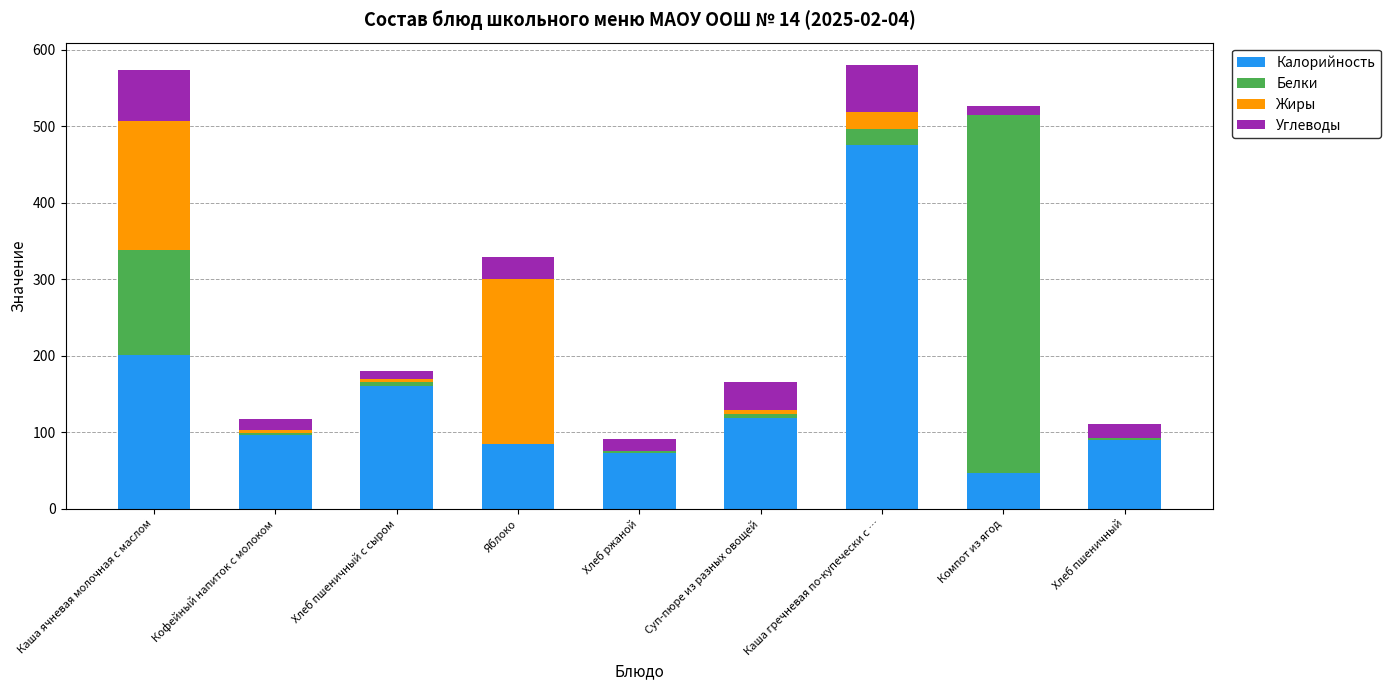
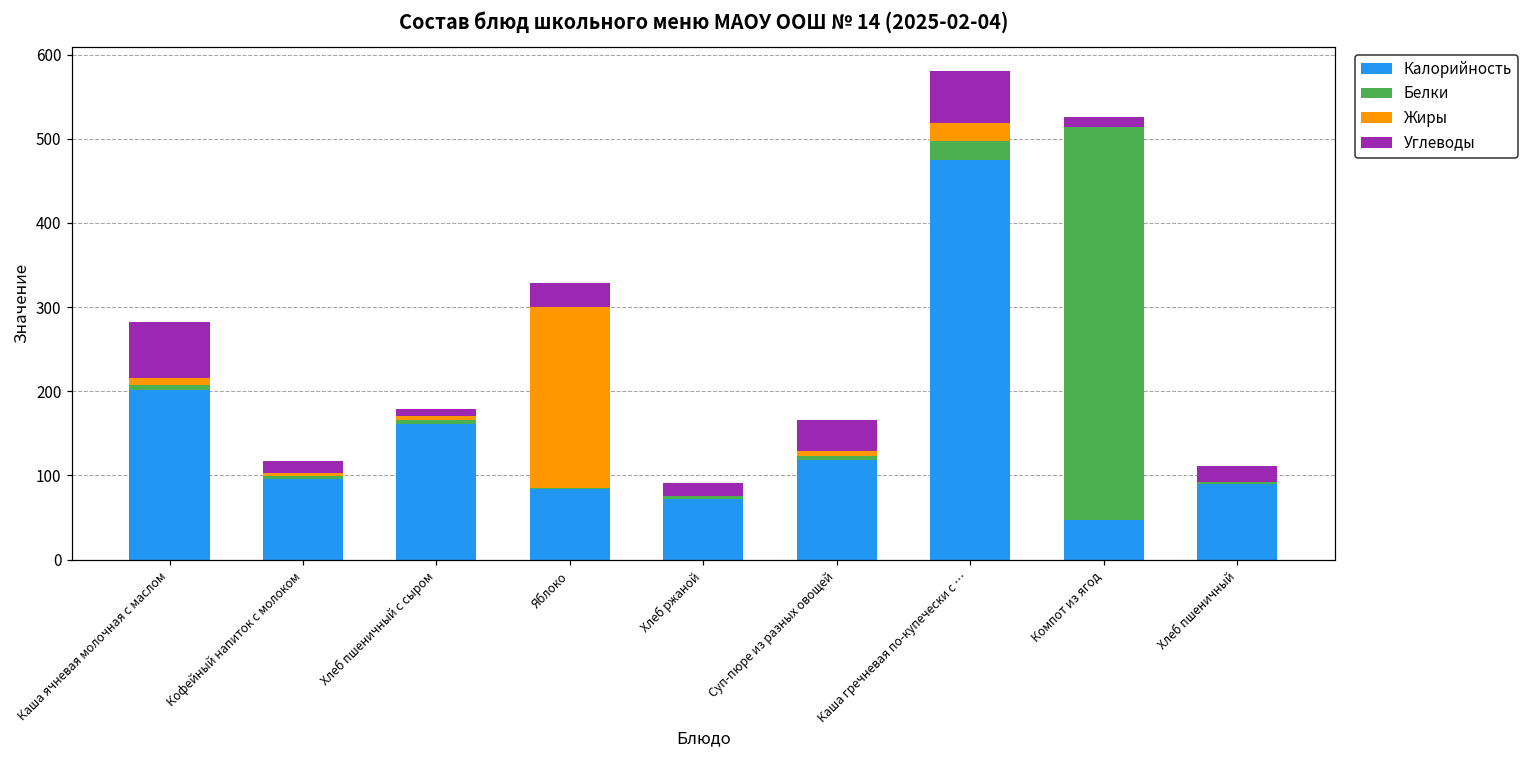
  {
    "Калорийность": {
      "Каша ячневая молочная с маслом": 200,
      "Кофейный напиток с молоком": 100,
      "Хлеб пшеничный с сыром": 160,
      "Яблоко": 80,
      "Хлеб ржаной": 70,
      "Суп-пюре из разных овощей": 120,
      "Каша гречневая по-купечески с …": 480,
      "Компот из ягод": 50,
      "Хлеб пшеничный": 90
    },
    "Белки": {
-     "Каша ячневая молочная с маслом": 140,
+     "Каша ячневая молочная с маслом": 10,
      "Хлеб пшеничный с сыром": 10,
      "Суп-пюре из разных овощей": 0,
      "Каша гречневая по-купечески с …": 20,
      "Компот из ягод": 470
    },
    "Жиры": {
-     "Каша ячневая молочная с маслом": 170,
+     "Каша ячневая молочная с маслом": 10,
      "Хлеб пшеничный с сыром": 0,
      "Яблоко": 210,
      "Суп-пюре из разных овощей": 10,
      "Каша гречневая по-купечески с …": 20
    },
    "Углеводы": {
      "Каша ячневая молочная с маслом": 70,
      "Кофейный напиток с молоком": 10,
      "Хлеб пшеничный с сыром": 10,
      "Яблоко": 30,
      "Хлеб ржаной": 20,
      "Суп-пюре из разных овощей": 40,
      "Каша гречневая по-купечески с …": 60,
      "Компот из ягод": 10,
      "Хлеб пшеничный": 20
    }
  }
